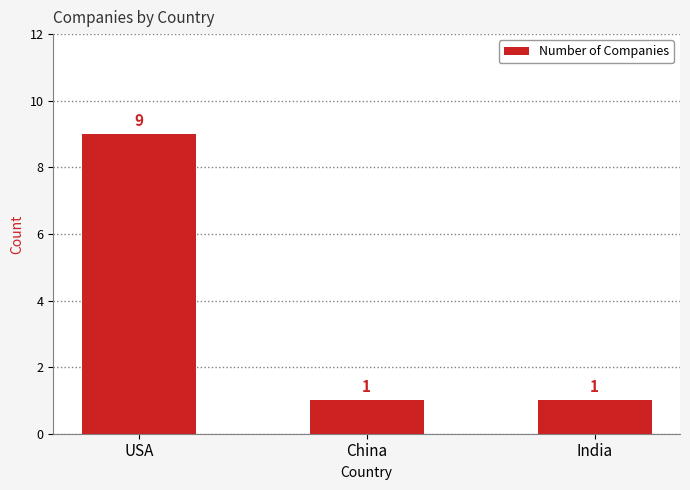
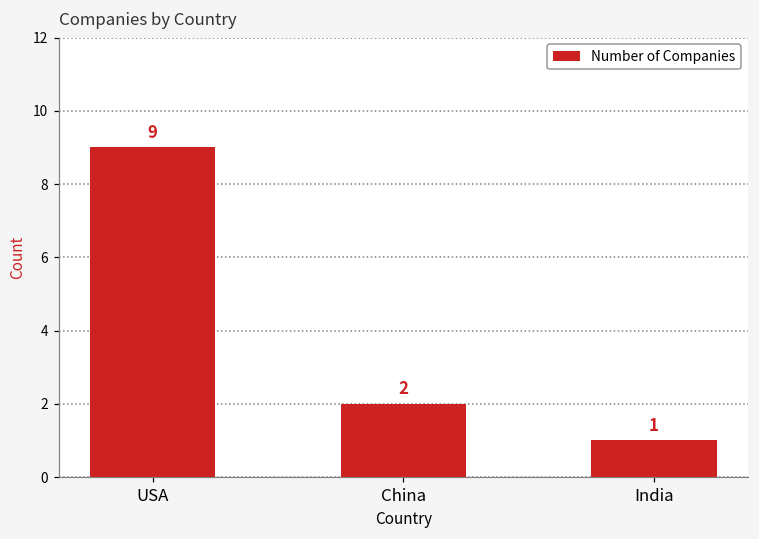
  {
    "USA": 9,
-   "China": 1,
+   "China": 2,
    "India": 1
  }
